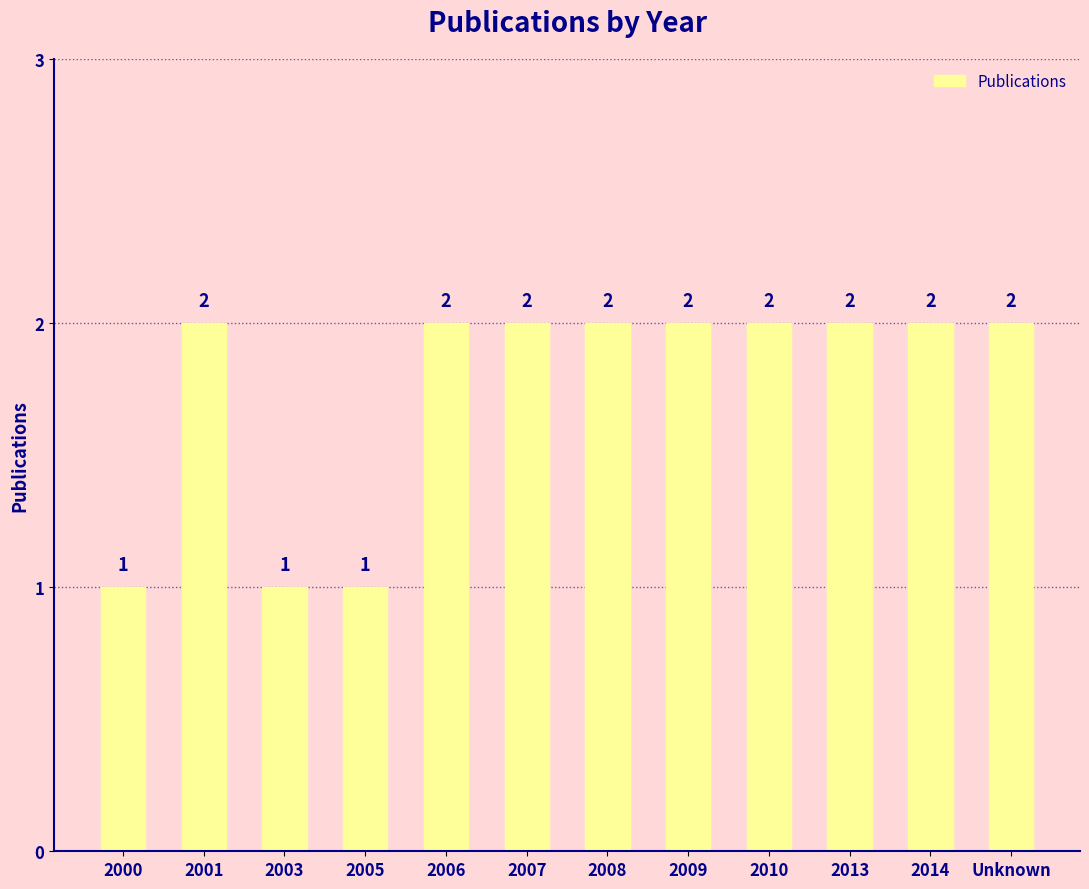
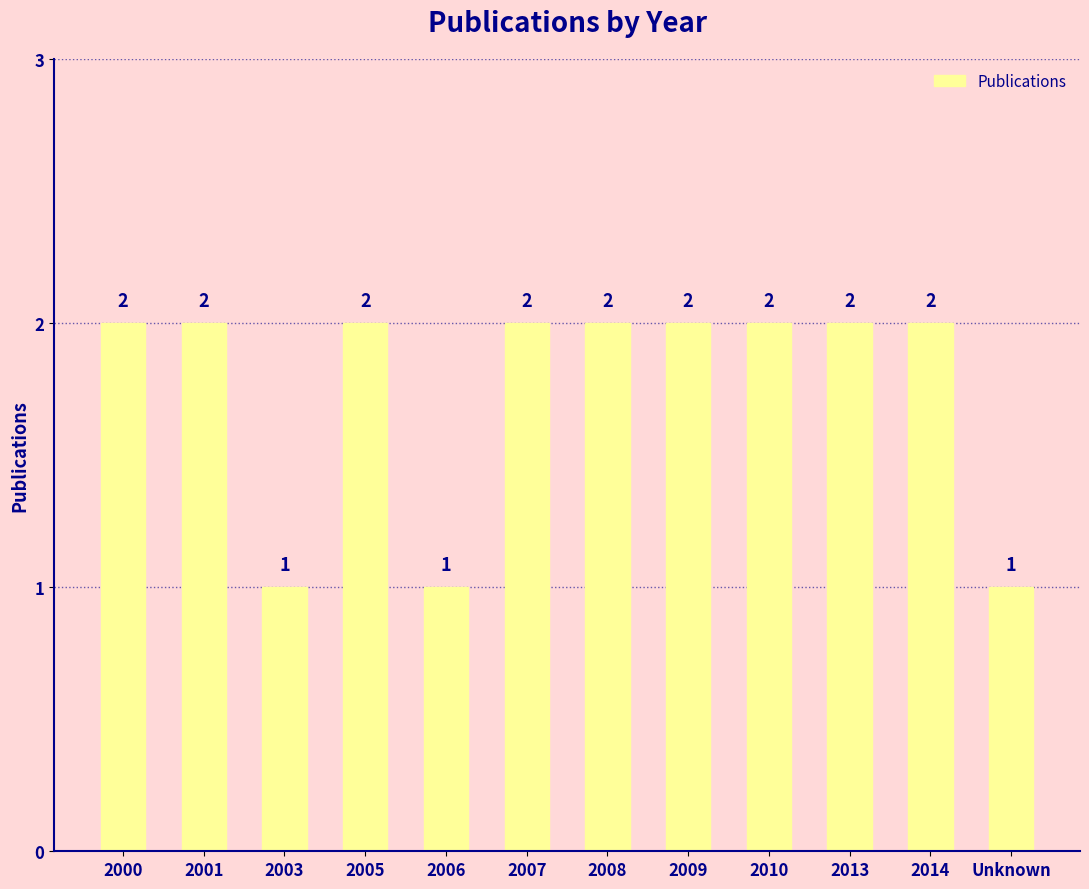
  {
-   "2000": 1,
+   "2000": 2,
    "2001": 2,
    "2003": 1,
-   "2005": 1,
-   "2006": 2,
+   "2005": 2,
+   "2006": 1,
    "2007": 2,
    "2008": 2,
    "2009": 2,
    "2010": 2,
    "2013": 2,
    "2014": 2,
-   "Unknown": 2
+   "Unknown": 1
  }
